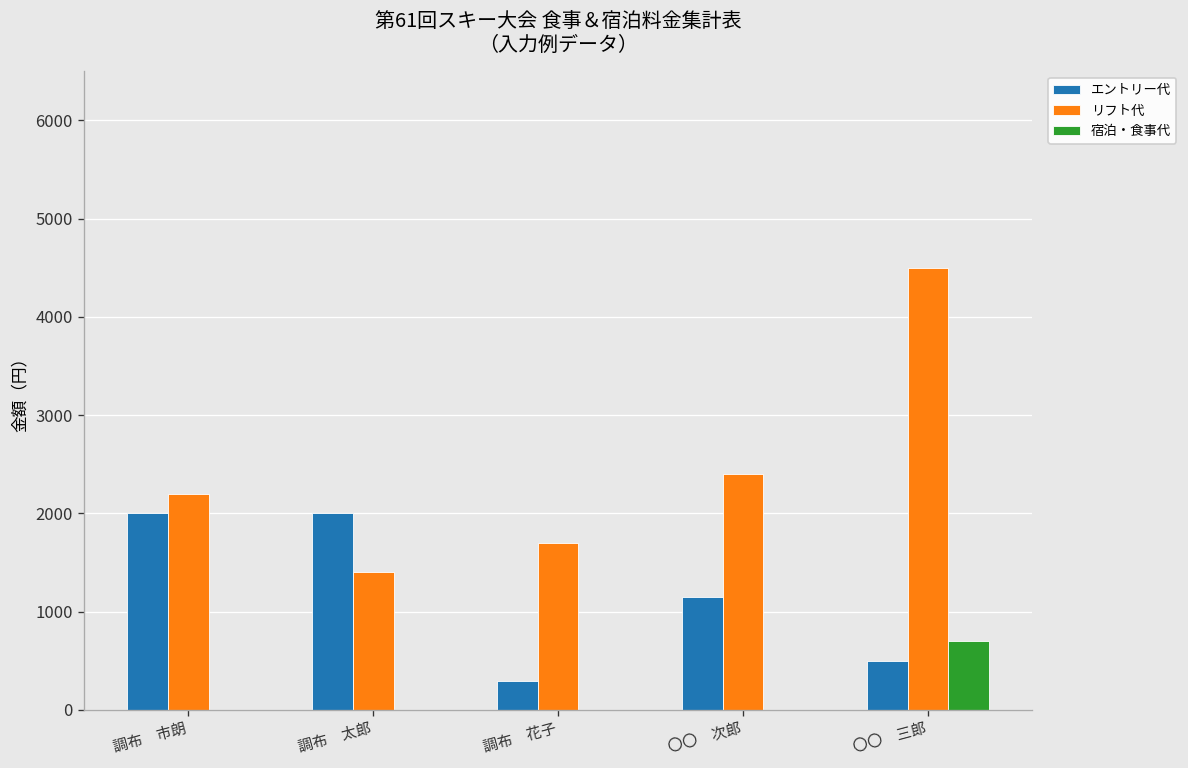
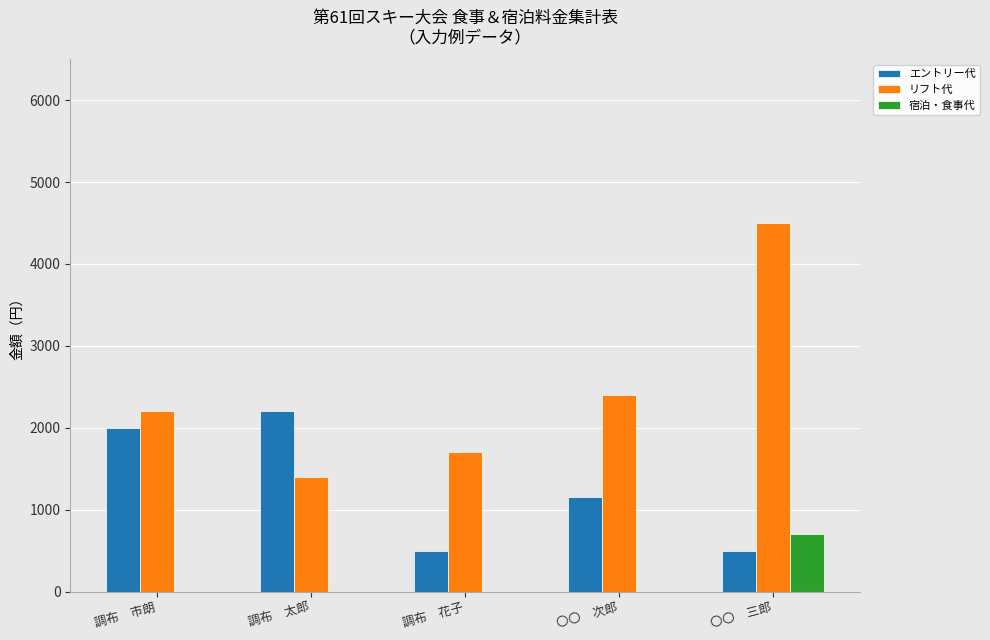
  {
    "エントリー代": {
      "調布 市朗": 2000,
-     "調布 太郎": 2000,
-     "調布 花子": 300,
+     "調布 太郎": 2200,
+     "調布 花子": 500,
      "〇〇 次郎": 1100,
      "〇〇 三郎": 500
    },
    "リフト代": {
      "調布 市朗": 2200,
      "調布 太郎": 1400,
      "調布 花子": 1700,
      "〇〇 次郎": 2400,
      "〇〇 三郎": 4500
    },
    "宿泊・食事代": {
      "調布 市朗": 0,
      "調布 太郎": 0,
      "調布 花子": 0,
      "〇〇 次郎": 0,
      "〇〇 三郎": 700
    }
  }
